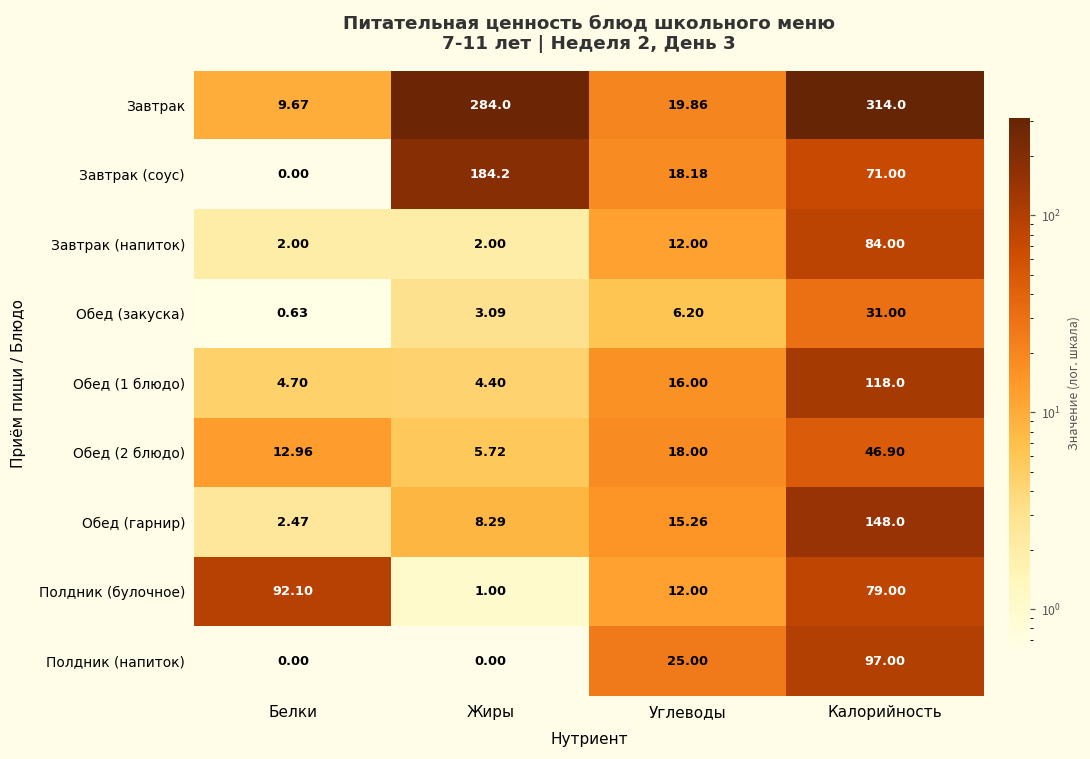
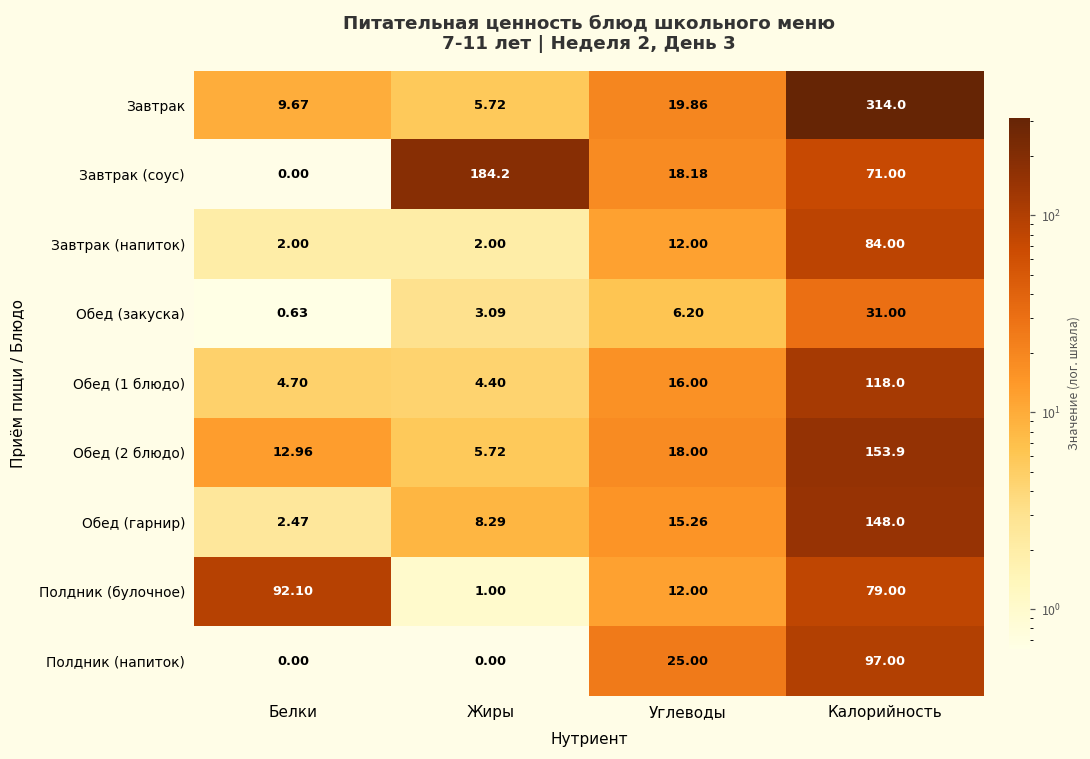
  {
    "Завтрак": {
      "Белки": 9.67,
-     "Жиры": 284.0,
+     "Жиры": 5.72,
      "Углеводы": 19.86,
      "Калорийность": 314.0
    },
    "Завтрак (соус)": {
      "Белки": 0.00,
      "Жиры": 184.2,
      "Углеводы": 18.18,
      "Калорийность": 71.00
    },
    "Завтрак (напиток)": {
      "Белки": 2.00,
      "Жиры": 2.00,
      "Углеводы": 12.00,
      "Калорийность": 84.00
    },
    "Обед (закуска)": {
      "Белки": 0.63,
      "Жиры": 3.09,
      "Углеводы": 6.20,
      "Калорийность": 31.00
    },
    "Обед (1 блюдо)": {
      "Белки": 4.70,
      "Жиры": 4.40,
      "Углеводы": 16.00,
      "Калорийность": 118.0
    },
    "Обед (2 блюдо)": {
      "Белки": 12.96,
      "Жиры": 5.72,
      "Углеводы": 18.00,
-     "Калорийность": 46.90
+     "Калорийность": 153.9
    },
    "Обед (гарнир)": {
      "Белки": 2.47,
      "Жиры": 8.29,
      "Углеводы": 15.26,
      "Калорийность": 148.0
    },
    "Полдник (булочное)": {
      "Белки": 92.10,
      "Жиры": 1.00,
      "Углеводы": 12.00,
      "Калорийность": 79.00
    },
    "Полдник (напиток)": {
      "Белки": 0.00,
      "Жиры": 0.00,
      "Углеводы": 25.00,
      "Калорийность": 97.00
    }
  }
